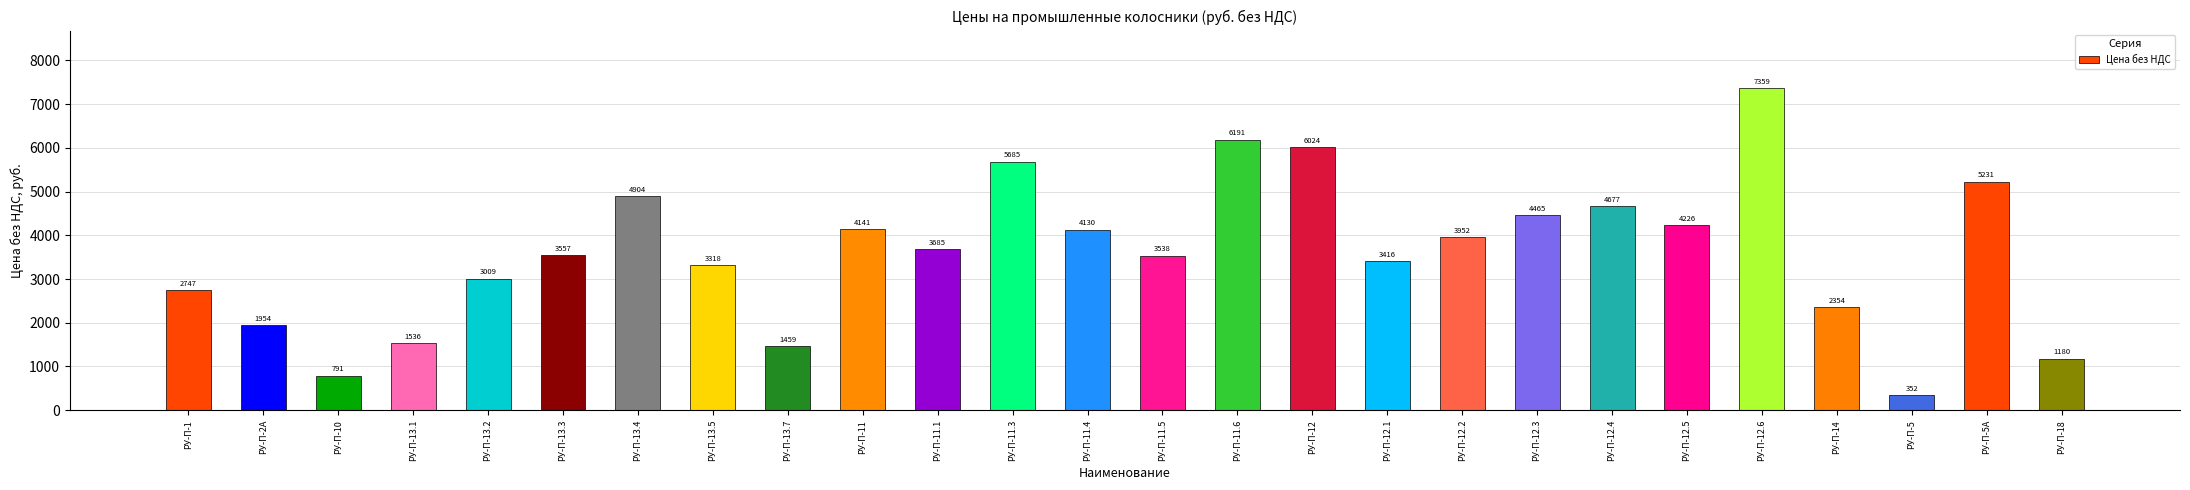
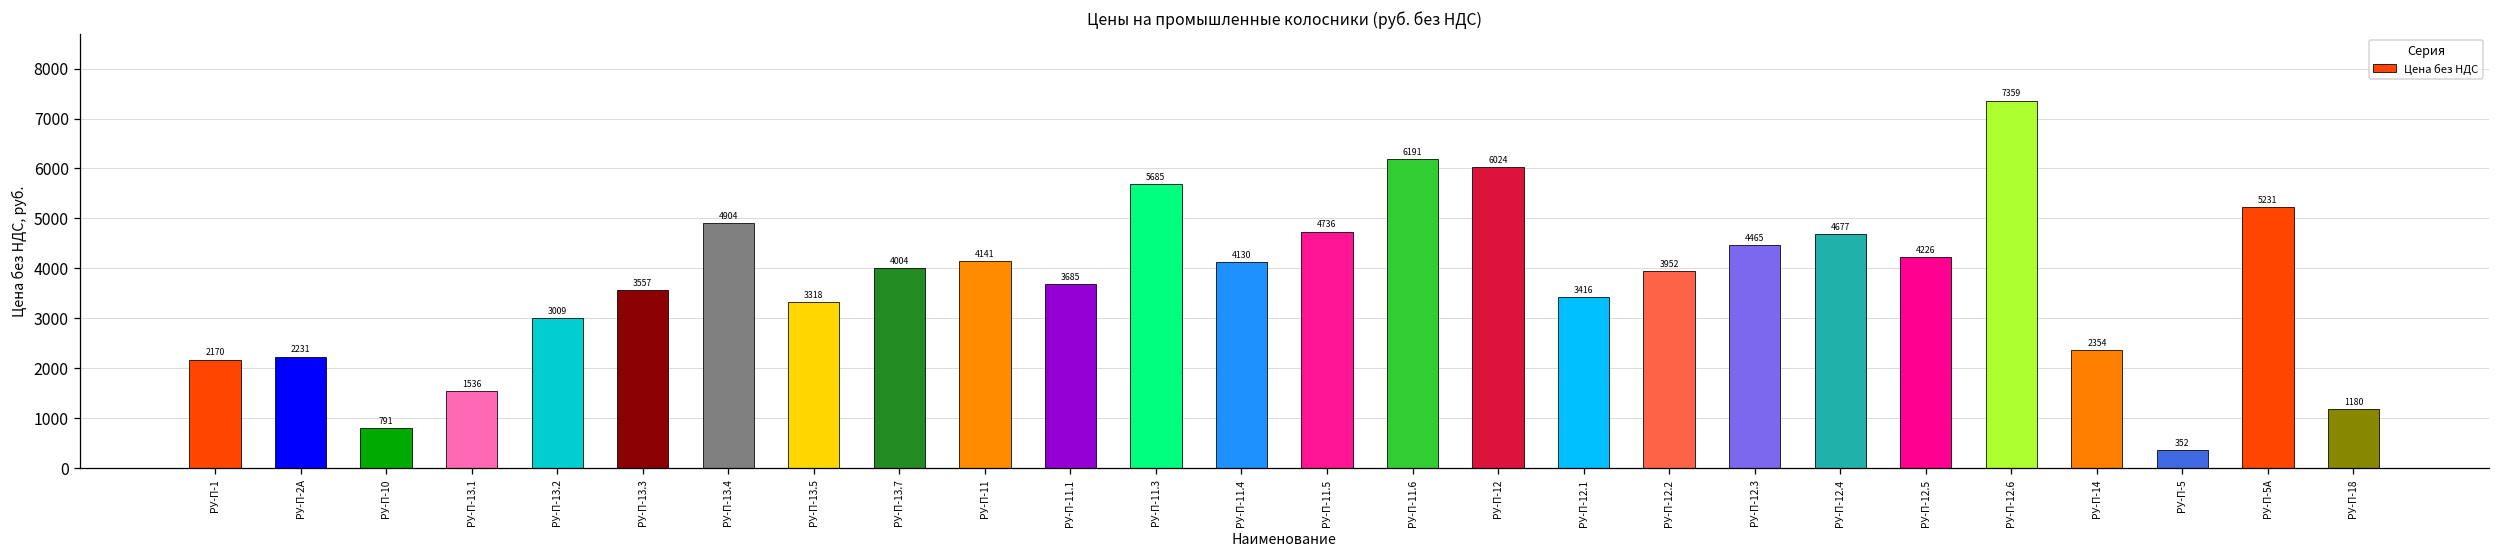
  {
-   "РУ-П-1": 2747,
-   "РУ-П-2А": 1954,
+   "РУ-П-1": 2170,
+   "РУ-П-2А": 2231,
    "РУ-П-10": 791,
    "РУ-П-13.1": 1536,
    "РУ-П-13.2": 3009,
    "РУ-П-13.3": 3557,
    "РУ-П-13.4": 4904,
    "РУ-П-13.5": 3318,
-   "РУ-П-13.7": 1459,
+   "РУ-П-13.7": 4004,
    "РУ-П-11": 4141,
    "РУ-П-11.1": 3685,
    "РУ-П-11.3": 5685,
    "РУ-П-11.4": 4130,
-   "РУ-П-11.5": 3538,
+   "РУ-П-11.5": 4736,
    "РУ-П-11.6": 6191,
    "РУ-П-12": 6024,
    "РУ-П-12.1": 3416,
    "РУ-П-12.2": 3952,
    "РУ-П-12.3": 4465,
    "РУ-П-12.4": 4677,
    "РУ-П-12.5": 4226,
    "РУ-П-12.6": 7359,
    "РУ-П-14": 2354,
    "РУ-П-5": 352,
    "РУ-П-5А": 5231,
    "РУ-П-18": 1180
  }
